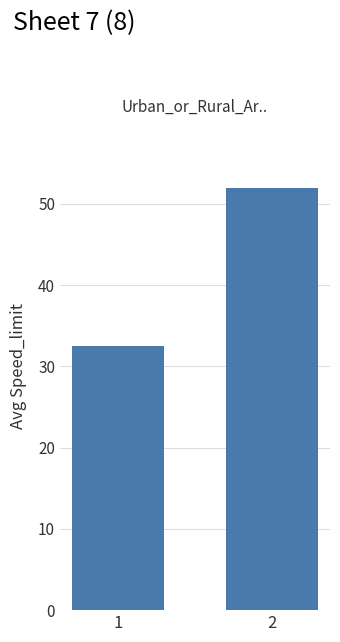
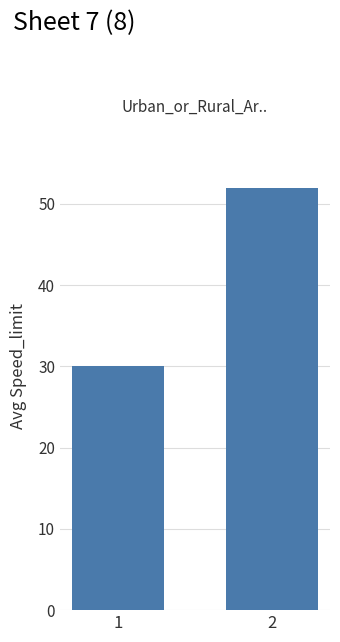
  {
-   "1": 33,
+   "1": 30,
    "2": 52
  }
